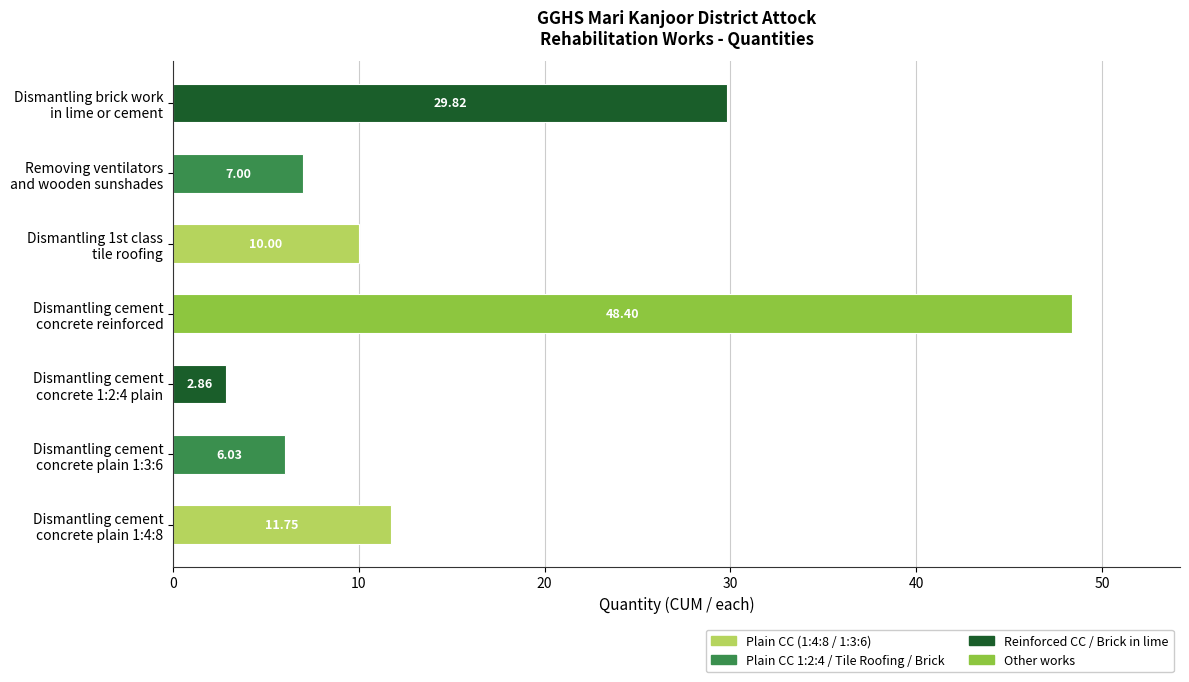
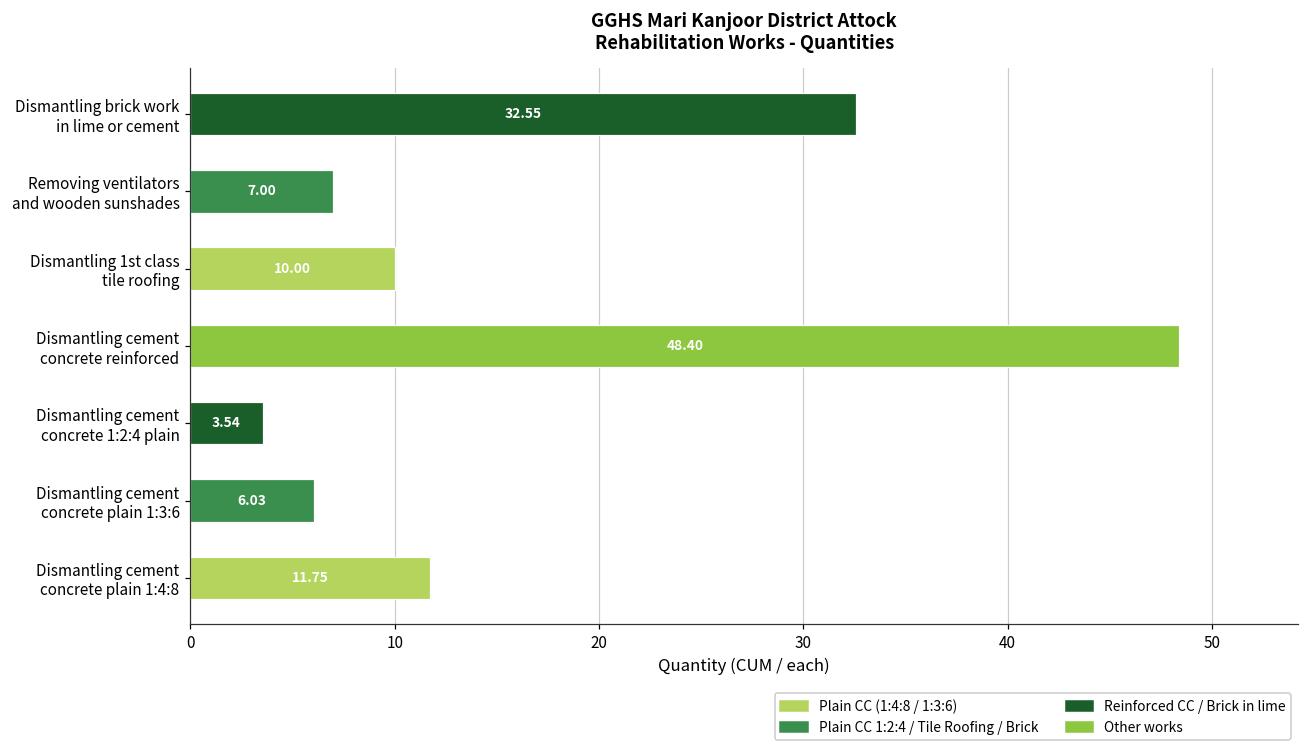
  {
-   "Dismantling brick work in lime or cement": 29.82,
+   "Dismantling brick work in lime or cement": 32.55,
    "Removing ventilators and wooden sunshades": 7.00,
    "Dismantling 1st class tile roofing": 10.00,
    "Dismantling cement concrete reinforced": 48.40,
-   "Dismantling cement concrete 1:2:4 plain": 2.86,
+   "Dismantling cement concrete 1:2:4 plain": 3.54,
    "Dismantling cement concrete plain 1:3:6": 6.03,
    "Dismantling cement concrete plain 1:4:8": 11.75
  }
